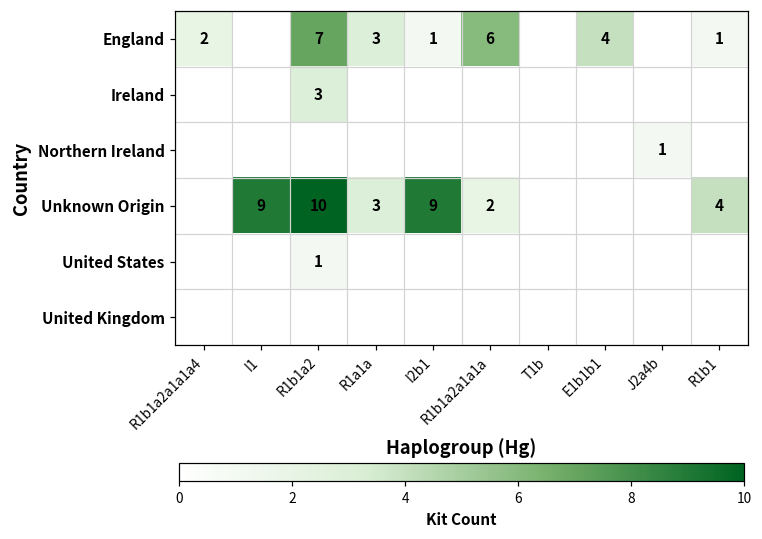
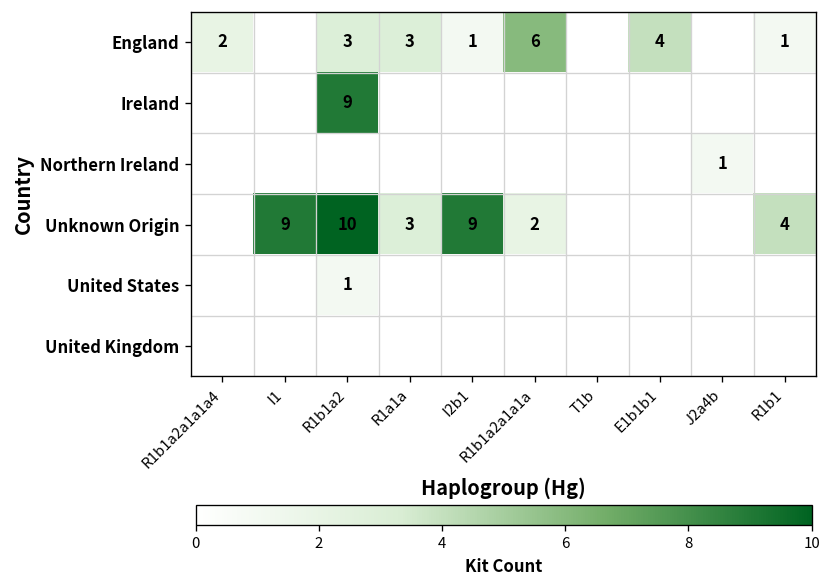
  {
    "England": {
      "R1b1a2a1a1a4": 2,
-     "R1b1a2": 7,
+     "R1b1a2": 3,
      "R1a1a": 3,
      "I2b1": 1,
      "R1b1a2a1a1a": 6,
      "E1b1b1": 4,
      "R1b1": 1
    },
    "Ireland": {
-     "R1b1a2": 3
+     "R1b1a2": 9
    },
    "Northern Ireland": {
      "J2a4b": 1
    },
    "Unknown Origin": {
      "I1": 9,
      "R1b1a2": 10,
      "R1a1a": 3,
      "I2b1": 9,
      "R1b1a2a1a1a": 2,
      "R1b1": 4
    },
    "United States": {
      "R1b1a2": 1
    }
  }
